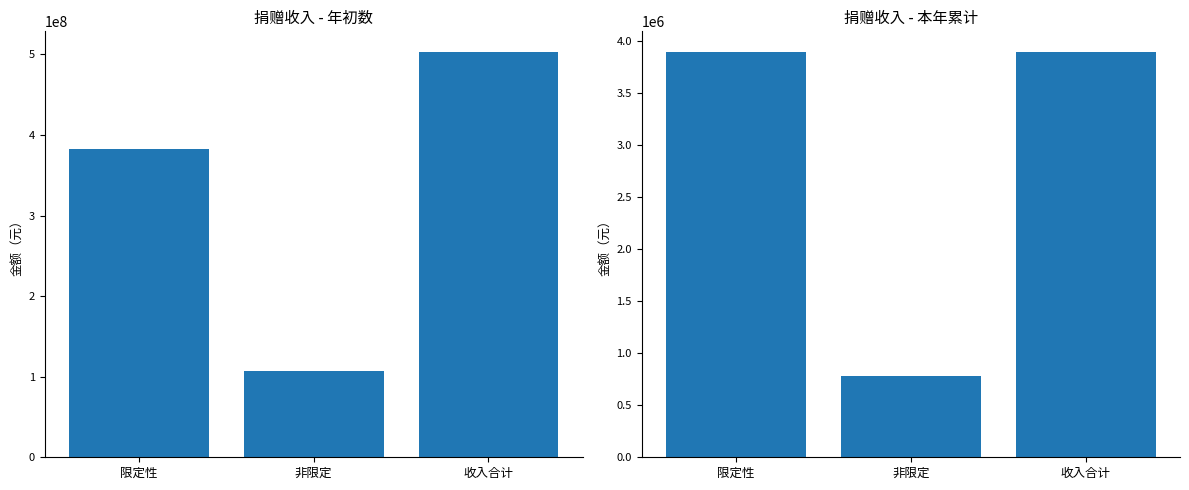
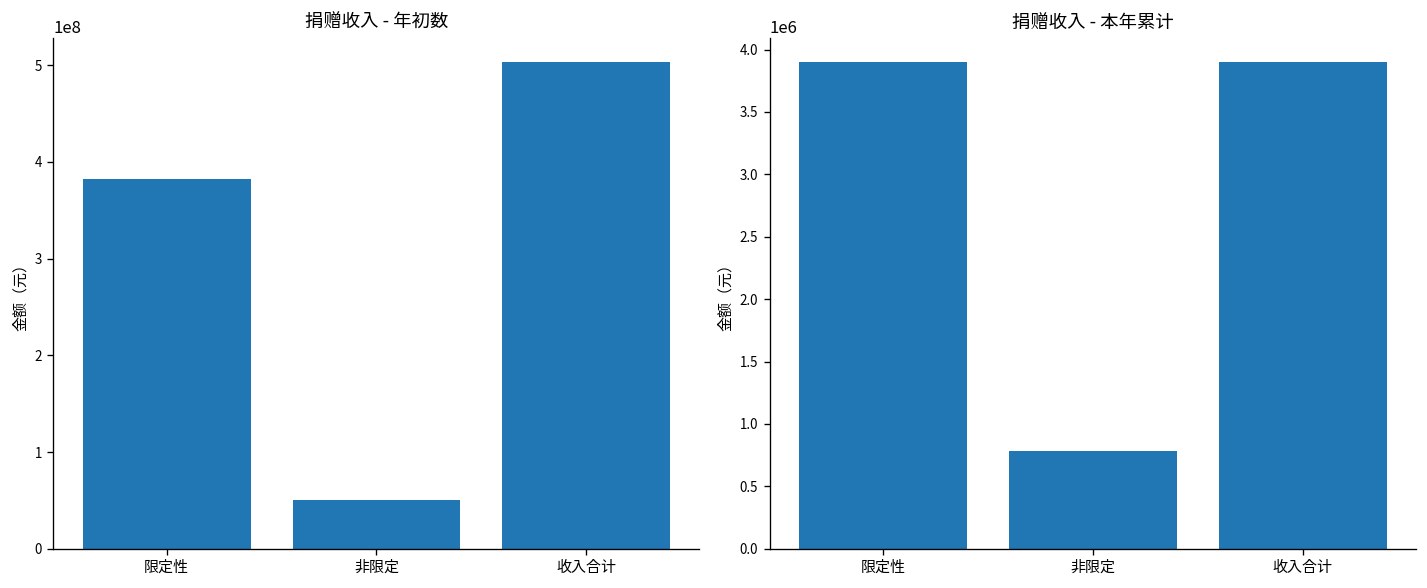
  {
    "捐赠收入 - 年初数": {
      "限定性": 380000000,
-     "非限定": 110000000,
+     "非限定": 50000000,
      "收入合计": 500000000
    },
    "捐赠收入 - 本年累计": {
      "限定性": 3900000,
      "非限定": 780000,
      "收入合计": 3900000
    }
  }
